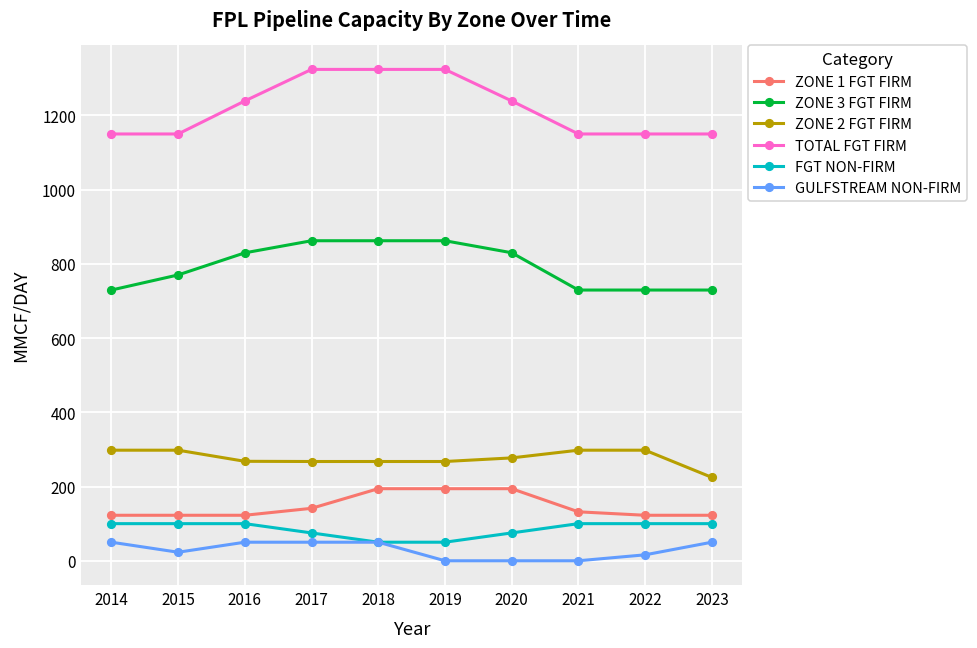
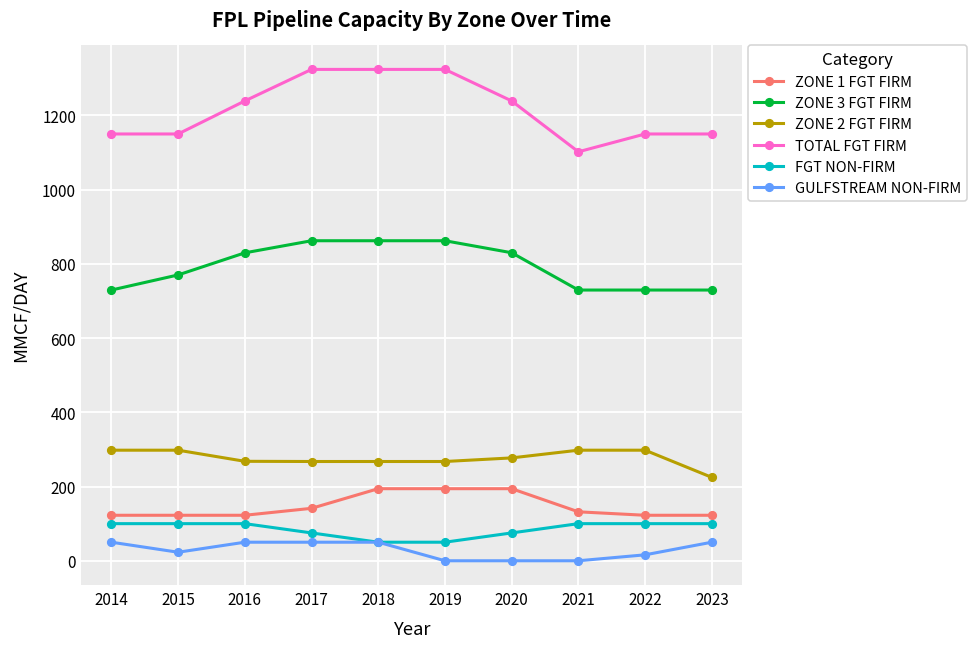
  {
    "ZONE 1 FGT FIRM": {
      "2014": 120,
      "2015": 120,
      "2016": 120,
      "2017": 140,
      "2018": 190,
      "2019": 190,
      "2020": 190,
      "2021": 130,
      "2022": 120,
      "2023": 120
    },
    "ZONE 3 FGT FIRM": {
      "2014": 730,
      "2015": 770,
      "2016": 830,
      "2017": 860,
      "2018": 860,
      "2019": 860,
      "2020": 830,
      "2021": 730,
      "2022": 730,
      "2023": 730
    },
    "ZONE 2 FGT FIRM": {
      "2014": 300,
      "2015": 300,
      "2016": 270,
      "2017": 270,
      "2018": 270,
      "2019": 270,
      "2020": 280,
      "2021": 300,
      "2022": 300,
      "2023": 220
    },
    "TOTAL FGT FIRM": {
      "2014": 1150,
      "2015": 1150,
      "2016": 1240,
      "2017": 1320,
      "2018": 1320,
      "2019": 1320,
      "2020": 1240,
-     "2021": 1150,
+     "2021": 1100,
      "2022": 1150,
      "2023": 1150
    },
    "FGT NON-FIRM": {
      "2014": 100,
      "2015": 100,
      "2016": 100,
      "2017": 80,
      "2019": 50,
      "2020": 80,
      "2021": 100,
      "2022": 100,
      "2023": 100
    },
    "GULFSTREAM NON-FIRM": {
      "2014": 50,
      "2015": 20,
      "2016": 50,
      "2017": 50,
      "2019": 0,
      "2020": 0,
      "2021": 0,
      "2022": 20,
      "2023": 50
    }
  }
